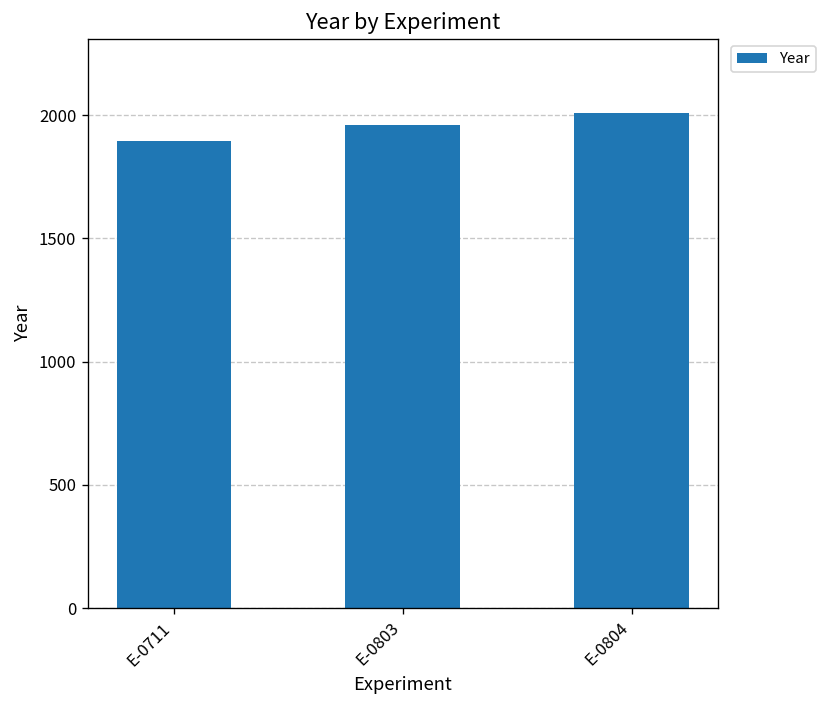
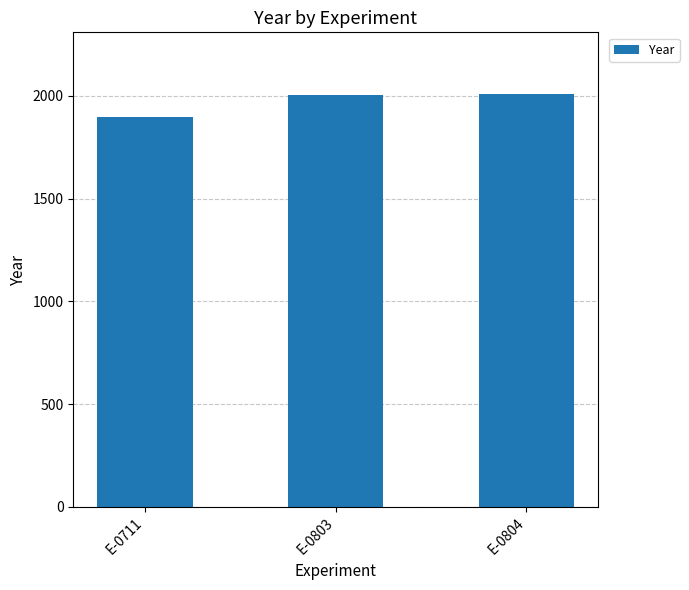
  {
    "E-0711": 1900,
-   "E-0803": 1960,
+   "E-0803": 2000,
    "E-0804": 2010
  }
